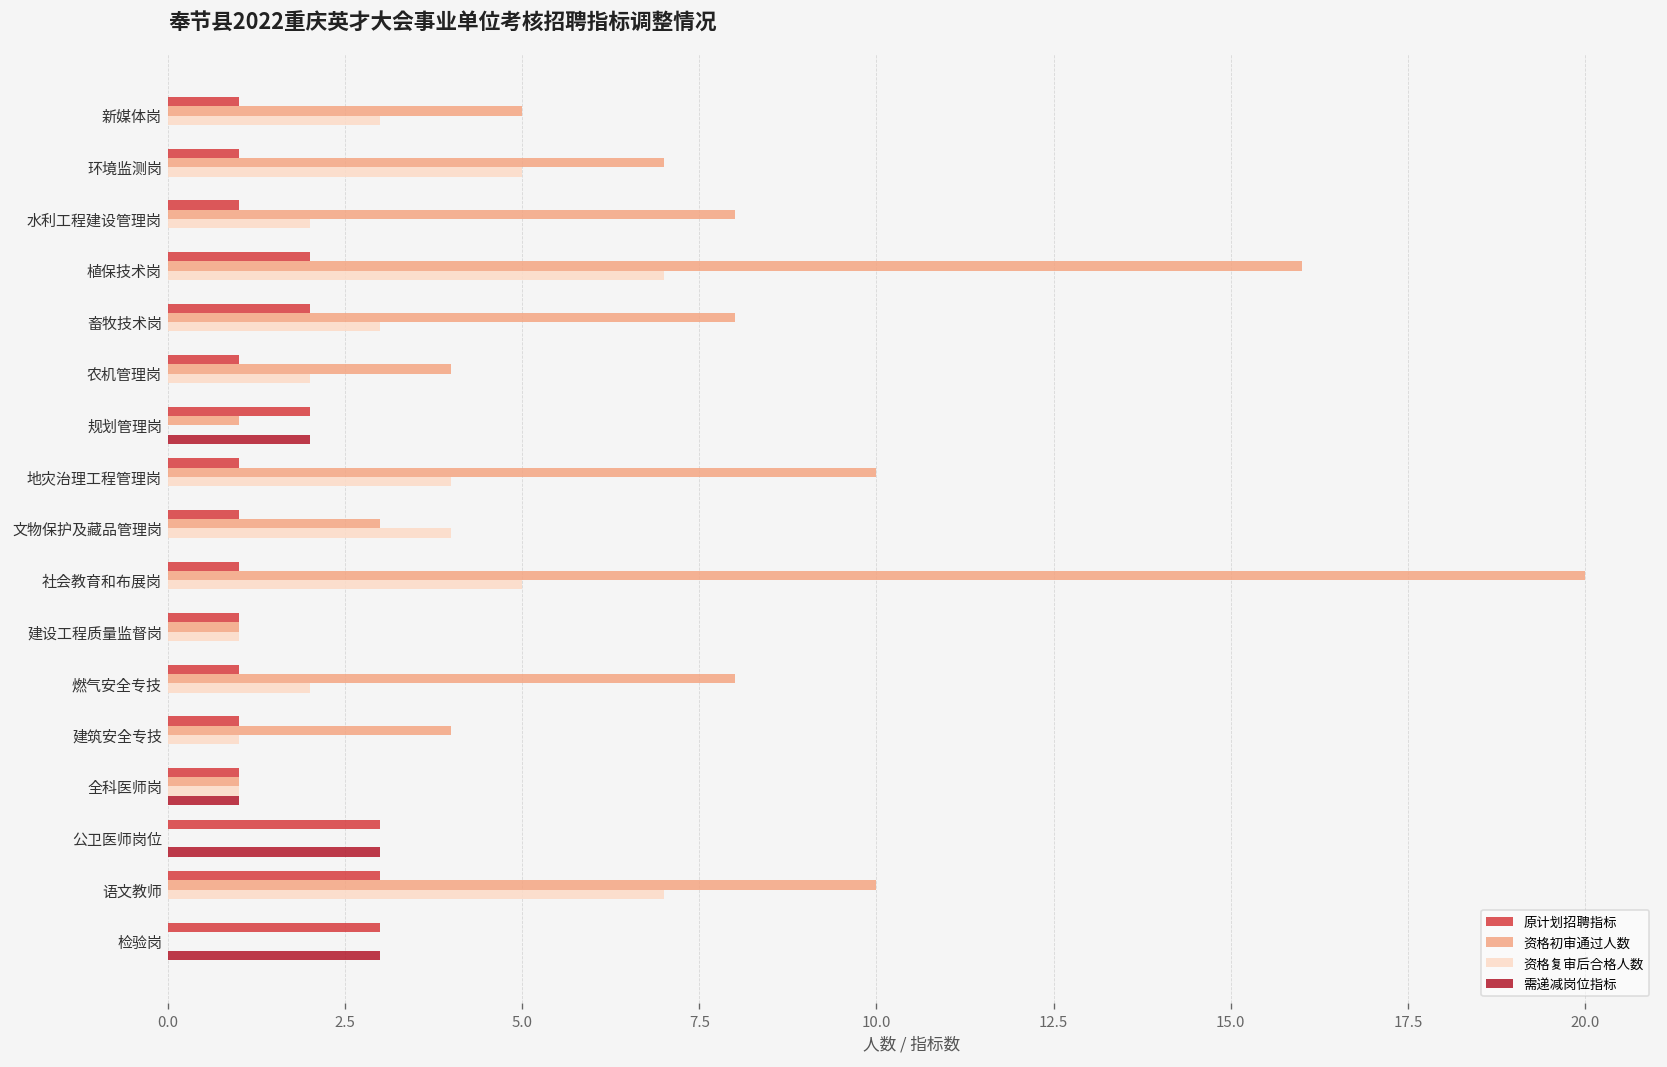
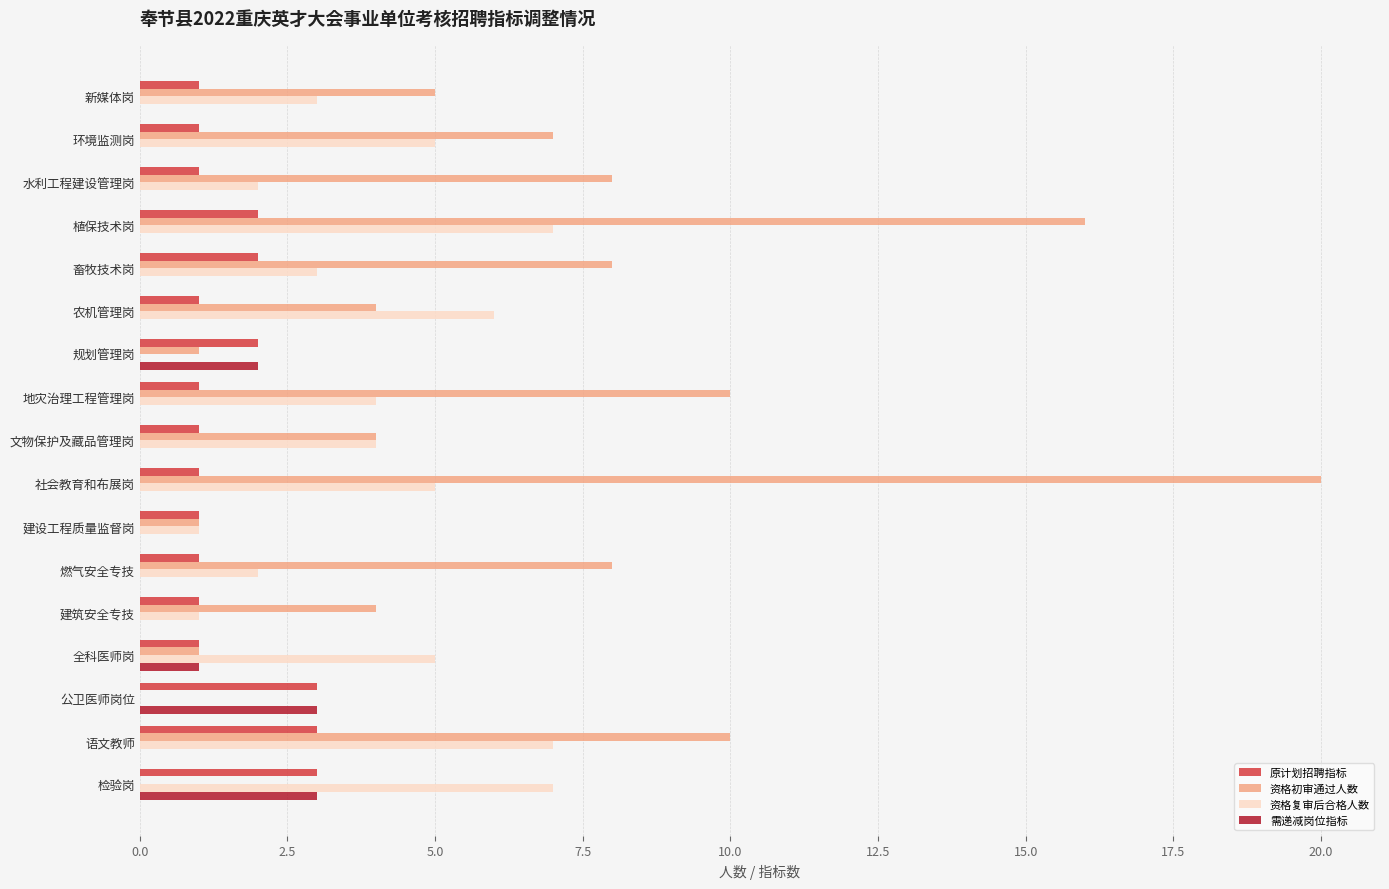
  {
    "资格初审通过人数": {
      "新媒体岗": 5,
      "环境监测岗": 7,
      "水利工程建设管理岗": 8,
      "植保技术岗": 16,
      "畜牧技术岗": 8,
      "农机管理岗": 4,
      "规划管理岗": 1,
      "地灾治理工程管理岗": 10,
-     "文物保护及藏品管理岗": 3,
+     "文物保护及藏品管理岗": 4,
      "社会教育和布展岗": 20,
      "建设工程质量监督岗": 1,
      "燃气安全专技": 8,
      "建筑安全专技": 4,
      "全科医师岗": 1,
      "公卫医师岗位": 0,
      "语文教师": 10,
      "检验岗": 0
    },
    "资格复审后合格人数": {
      "新媒体岗": 3,
      "环境监测岗": 5,
      "水利工程建设管理岗": 2,
      "植保技术岗": 7,
      "畜牧技术岗": 3,
-     "农机管理岗": 2,
+     "农机管理岗": 6,
      "规划管理岗": 0,
      "地灾治理工程管理岗": 4,
      "文物保护及藏品管理岗": 4,
      "社会教育和布展岗": 5,
      "建设工程质量监督岗": 1,
      "燃气安全专技": 2,
      "建筑安全专技": 1,
-     "全科医师岗": 1,
+     "全科医师岗": 5,
      "公卫医师岗位": 0,
      "语文教师": 7,
-     "检验岗": 0
+     "检验岗": 7
    }
  }
